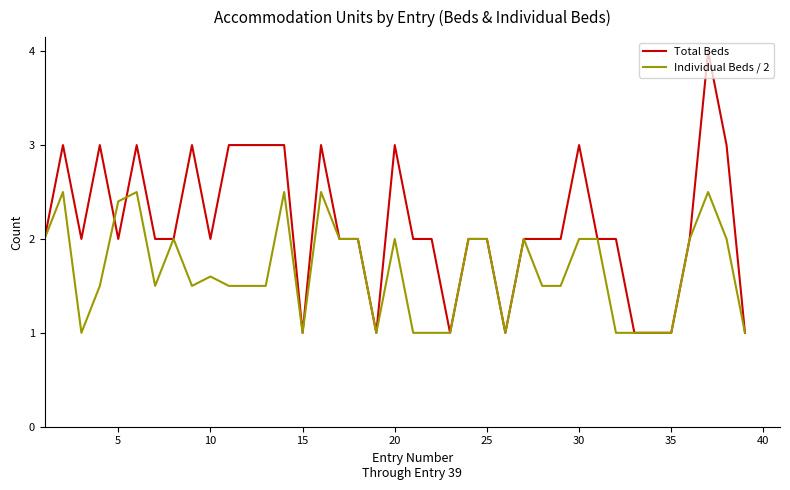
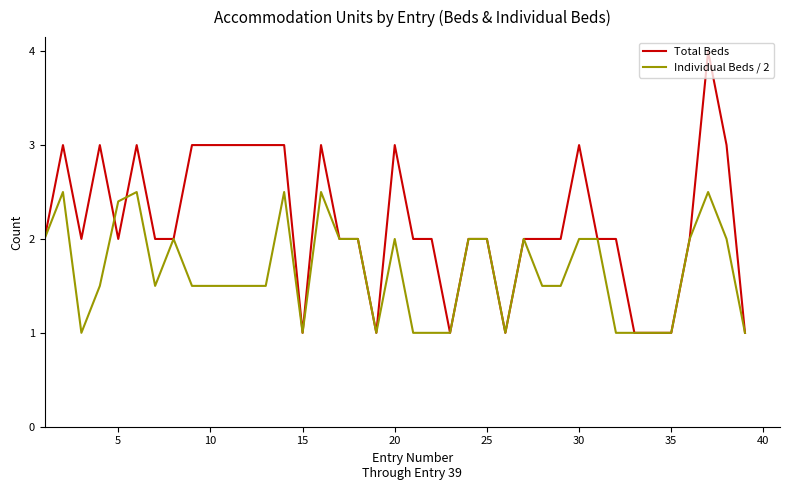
  {
    "Total Beds": {
      "5": 2,
-     "10": 2,
+     "10": 3,
      "20": 3,
      "30": 3
    },
    "Individual Beds / 2": {
      "5": 2.4,
-     "10": 1.6,
+     "10": 1.5,
      "20": 2.0,
      "30": 2.0
    }
  }
